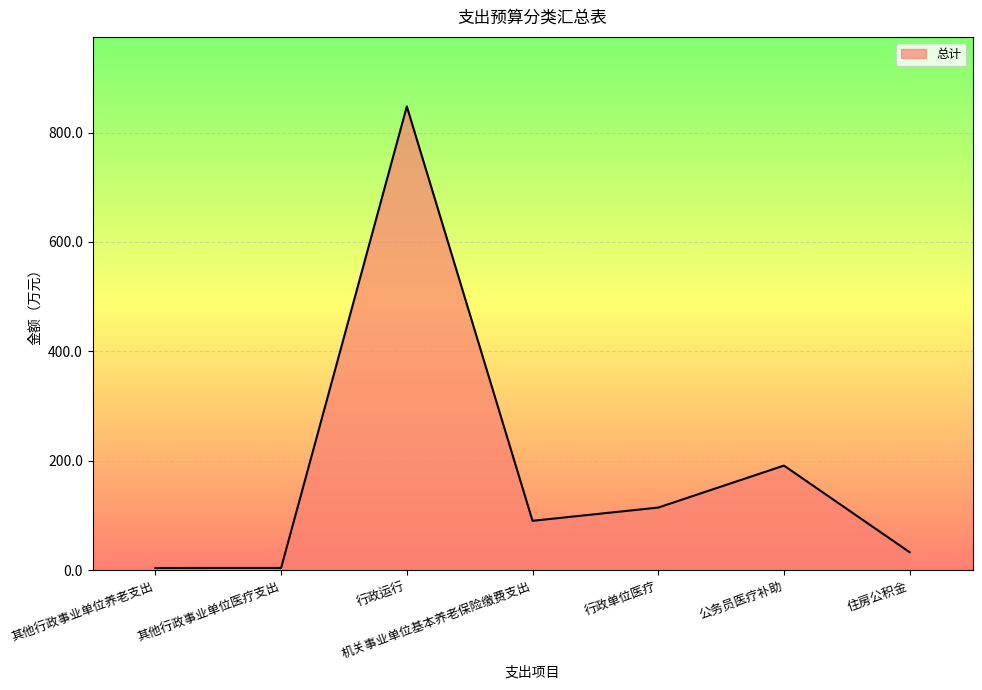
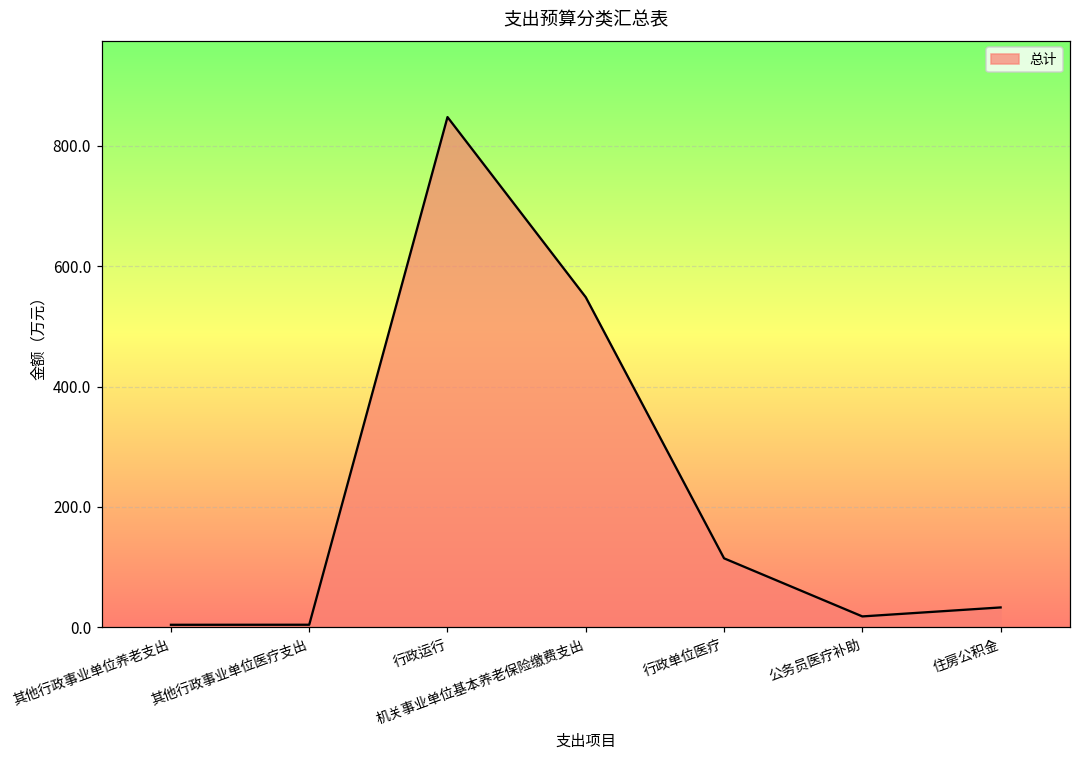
  {
    "其他行政事业单位养老支出": 0,
    "其他行政事业单位医疗支出": 0,
    "行政运行": 850,
-   "机关事业单位基本养老保险缴费支出": 90,
+   "机关事业单位基本养老保险缴费支出": 550,
    "行政单位医疗": 110,
-   "公务员医疗补助": 190,
+   "公务员医疗补助": 20,
    "住房公积金": 30
  }
